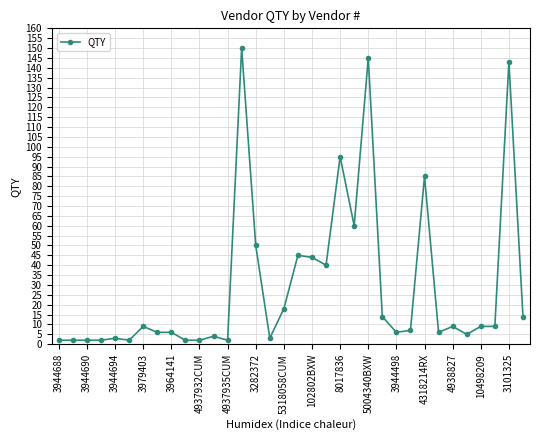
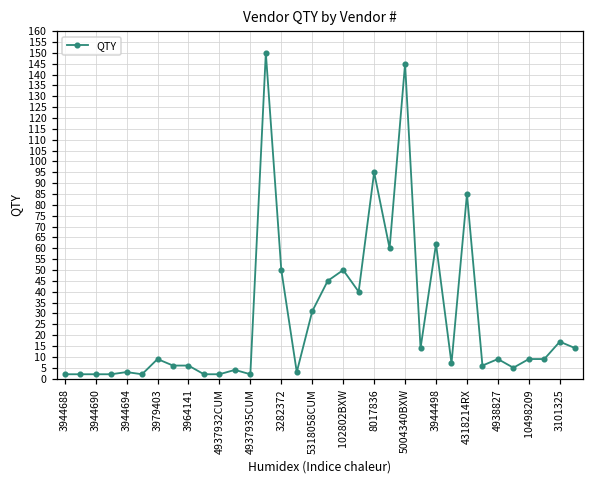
  {
    "3944688": 2,
    "3944690": 2,
    "3944694": 3,
    "3979403": 9,
    "3964141": 6,
    "4937932CUM": 2,
    "4937935CUM": 2,
    "3282372": 50,
-   "5318058CUM": 18,
-   "102802BXW": 44,
+   "5318058CUM": 31,
+   "102802BXW": 50,
    "8017836": 95,
    "5004340BXW": 145,
-   "3944498": 6,
+   "3944498": 62,
    "4318214RX": 85,
    "4938827": 9,
    "10498209": 9,
-   "3101325": 143
+   "3101325": 17
  }
